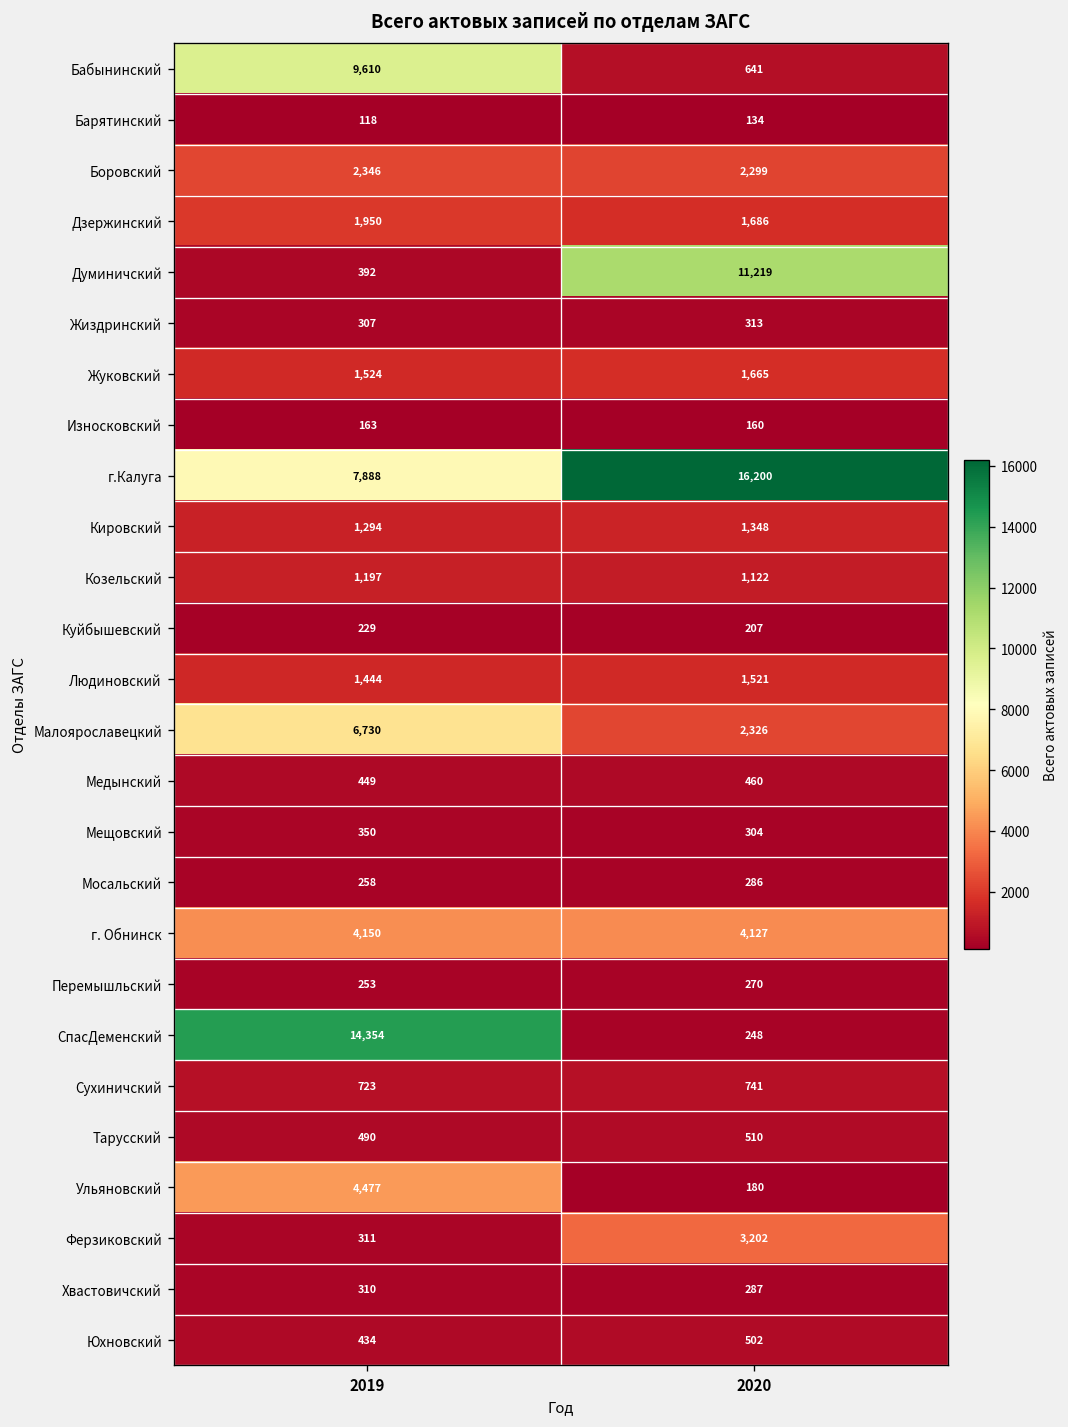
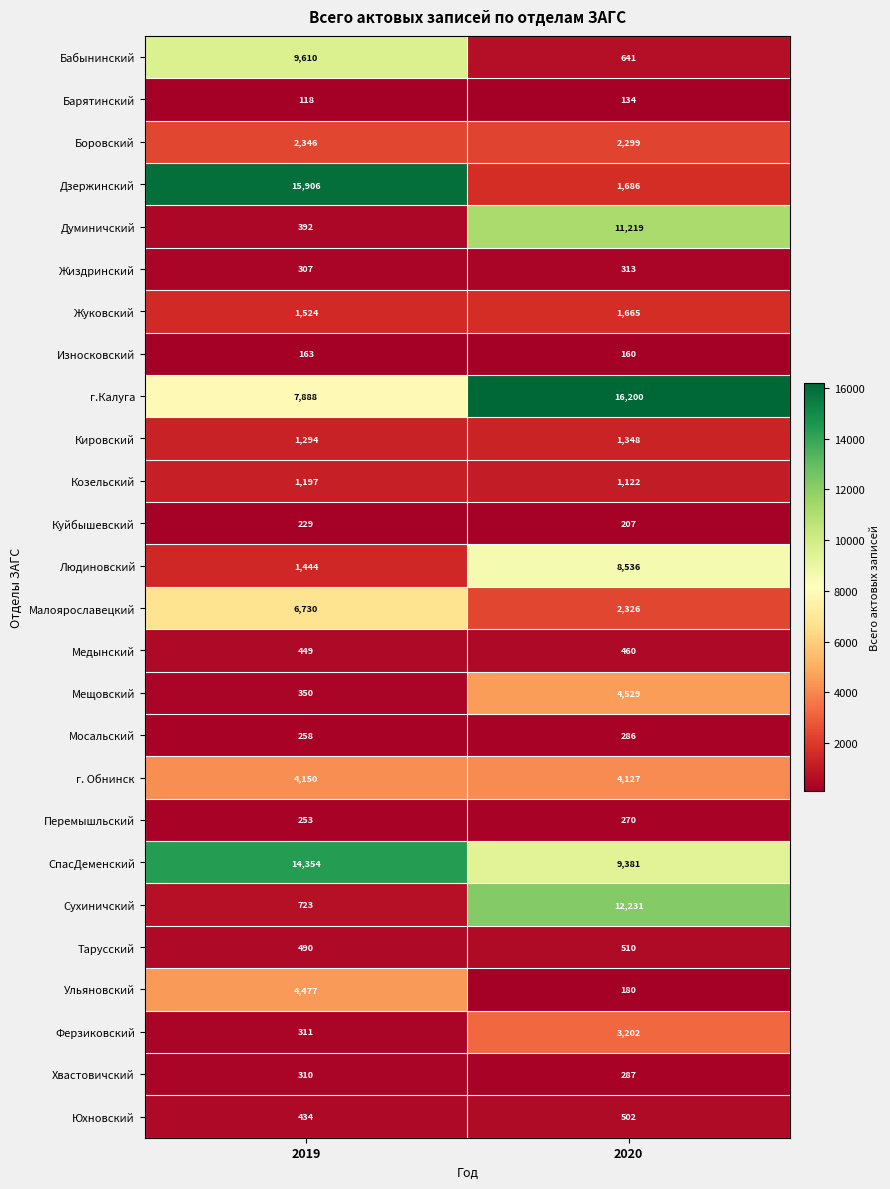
  {
    "Бабынинский": {
      "2019": "9,610",
      "2020": "641"
    },
    "Барятинский": {
      "2019": "118",
      "2020": "134"
    },
    "Боровский": {
      "2019": "2,346",
      "2020": "2,299"
    },
    "Дзержинский": {
-     "2019": "1,950",
+     "2019": "15,906",
      "2020": "1,686"
    },
    "Думиничский": {
      "2019": "392",
      "2020": "11,219"
    },
    "Жиздринский": {
      "2019": "307",
      "2020": "313"
    },
    "Жуковский": {
      "2019": "1,524",
      "2020": "1,665"
    },
    "Износковский": {
      "2019": "163",
      "2020": "160"
    },
    "г.Калуга": {
      "2019": "7,888",
      "2020": "16,200"
    },
    "Кировский": {
      "2019": "1,294",
      "2020": "1,348"
    },
    "Козельский": {
      "2019": "1,197",
      "2020": "1,122"
    },
    "Куйбышевский": {
      "2019": "229",
      "2020": "207"
    },
    "Людиновский": {
      "2019": "1,444",
-     "2020": "1,521"
+     "2020": "8,536"
    },
    "Малоярославецкий": {
      "2019": "6,730",
      "2020": "2,326"
    },
    "Медынский": {
      "2019": "449",
      "2020": "460"
    },
    "Мещовский": {
      "2019": "350",
-     "2020": "304"
+     "2020": "4,529"
    },
    "Мосальский": {
      "2019": "258",
      "2020": "286"
    },
    "г. Обнинск": {
      "2019": "4,150",
      "2020": "4,127"
    },
    "Перемышльский": {
      "2019": "253",
      "2020": "270"
    },
    "СпасДеменский": {
      "2019": "14,354",
-     "2020": "248"
+     "2020": "9,381"
    },
    "Сухиничский": {
      "2019": "723",
-     "2020": "741"
+     "2020": "12,231"
    },
    "Тарусский": {
      "2019": "490",
      "2020": "510"
    },
    "Ульяновский": {
      "2019": "4,477",
      "2020": "180"
    },
    "Ферзиковский": {
      "2019": "311",
      "2020": "3,202"
    },
    "Хвастовичский": {
      "2019": "310",
      "2020": "287"
    },
    "Юхновский": {
      "2019": "434",
      "2020": "502"
    }
  }
